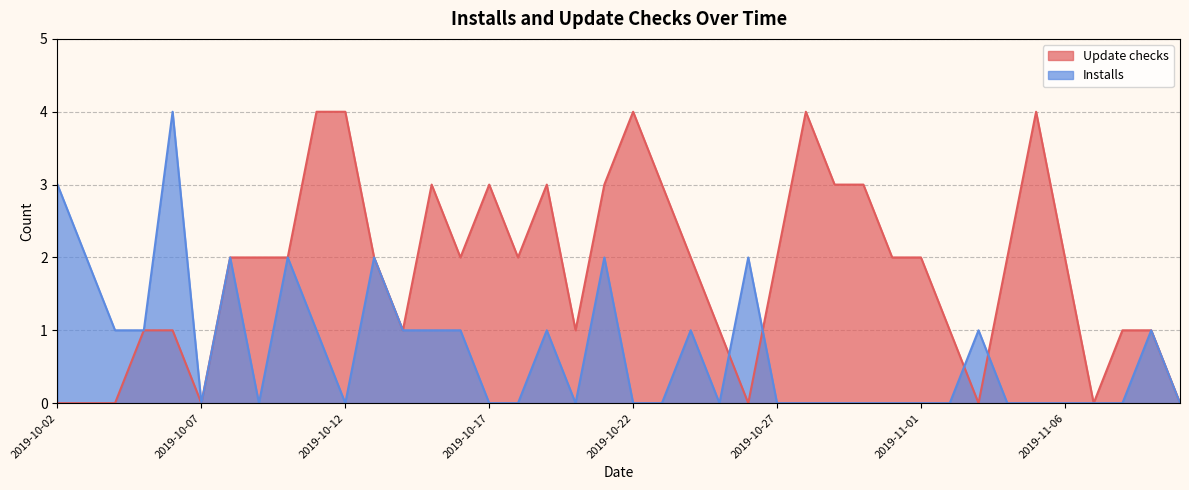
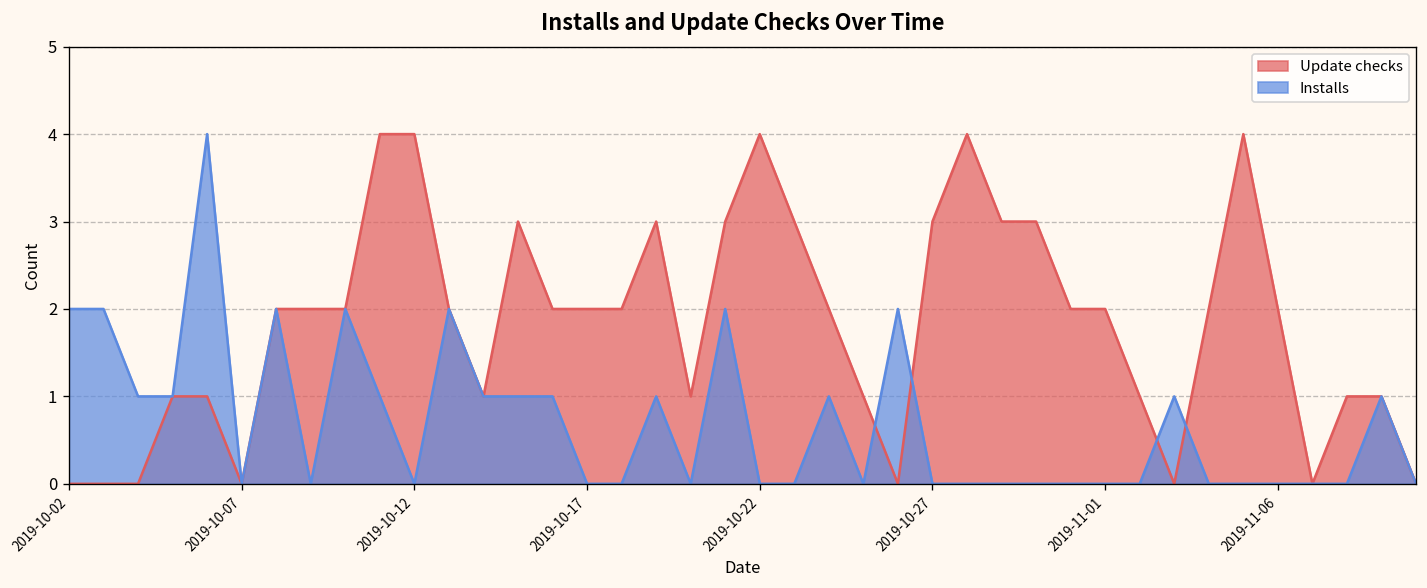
  {
    "Update checks": {
      "2019-10-02": 0,
      "2019-10-12": 4,
-     "2019-10-17": 3,
+     "2019-10-17": 2,
      "2019-10-22": 4,
-     "2019-10-27": 2,
+     "2019-10-27": 3,
      "2019-11-01": 2,
      "2019-11-06": 2
    },
    "Installs": {
-     "2019-10-02": 3,
+     "2019-10-02": 2,
      "2019-10-12": 0,
      "2019-10-17": 0,
      "2019-10-22": 0,
      "2019-10-27": 0,
      "2019-11-01": 0,
      "2019-11-06": 0
    }
  }
